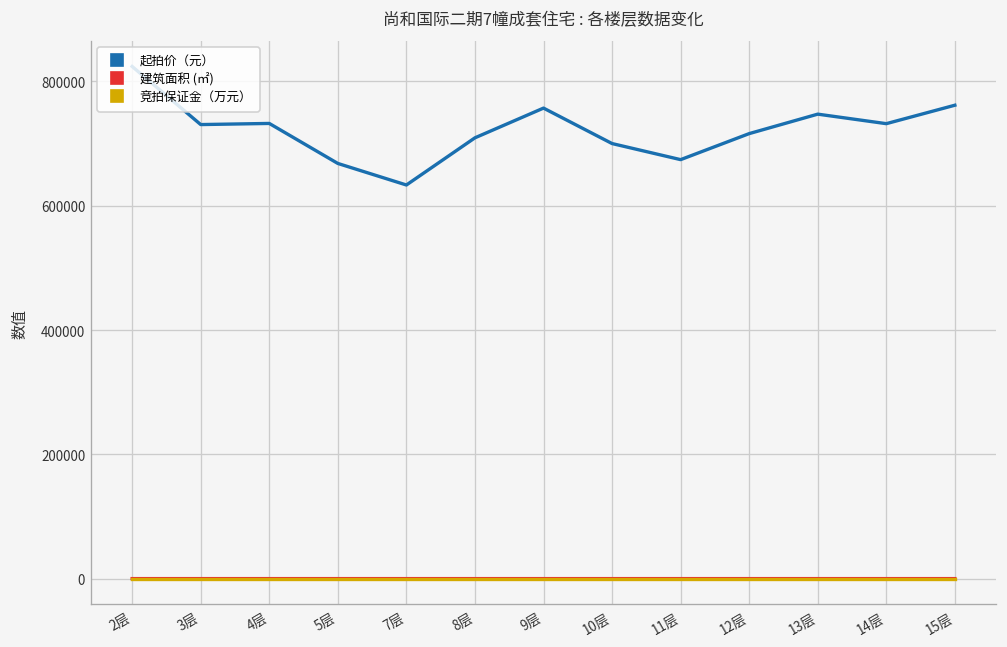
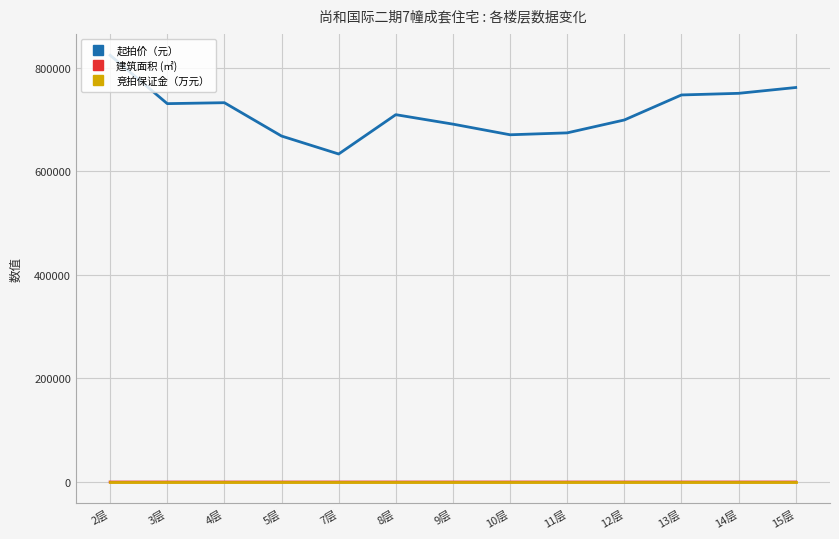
  {
    "起拍价（元）": {
      "3层": 730000,
      "4层": 730000,
      "5层": 670000,
      "7层": 630000,
      "8层": 710000,
-     "9层": 760000,
-     "10层": 700000,
+     "9层": 690000,
+     "10层": 670000,
      "11层": 670000,
-     "12层": 720000,
+     "12层": 700000,
      "13层": 750000,
-     "14层": 730000,
+     "14层": 750000,
      "15层": 760000
    },
    "竞拍保证金（万元）": {
      "2层": 0,
      "3层": 0,
      "4层": 0,
      "5层": 0,
      "7层": 0,
      "8层": 0,
      "9层": 0,
      "10层": 0,
      "11层": 0,
      "12层": 0,
      "13层": 0,
      "14层": 0,
      "15层": 0
    }
  }
